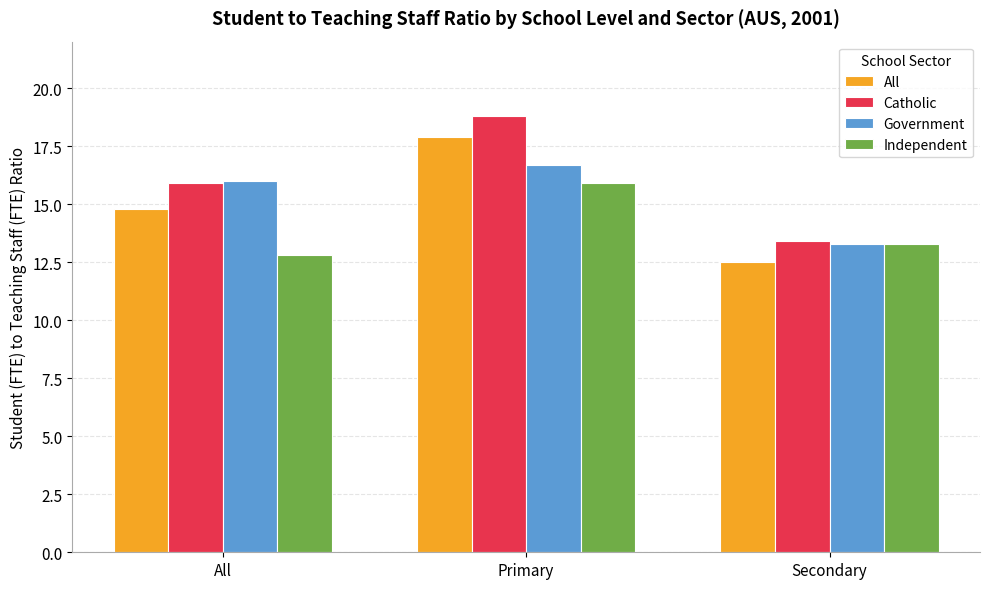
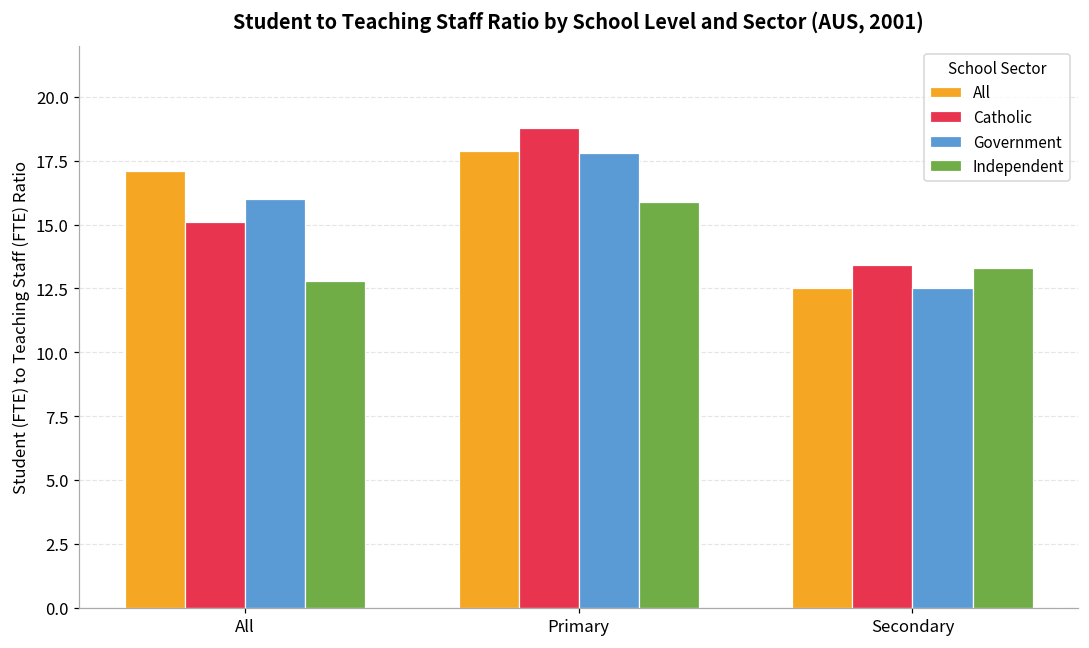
  {
    "All": {
-     "All": 14.8,
+     "All": 17.1,
      "Primary": 17.9,
      "Secondary": 12.5
    },
    "Catholic": {
-     "All": 15.9,
+     "All": 15.1,
      "Primary": 18.8,
      "Secondary": 13.4
    },
    "Government": {
      "All": 16.0,
-     "Primary": 16.7,
-     "Secondary": 13.3
+     "Primary": 17.8,
+     "Secondary": 12.5
    },
    "Independent": {
      "All": 12.8,
      "Primary": 15.9,
      "Secondary": 13.3
    }
  }
